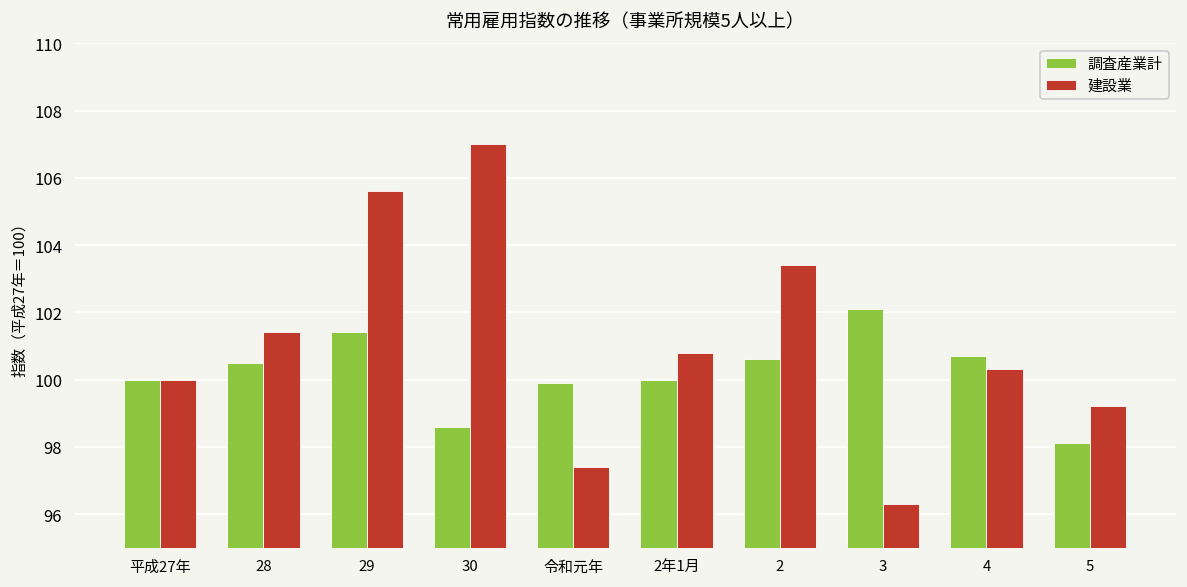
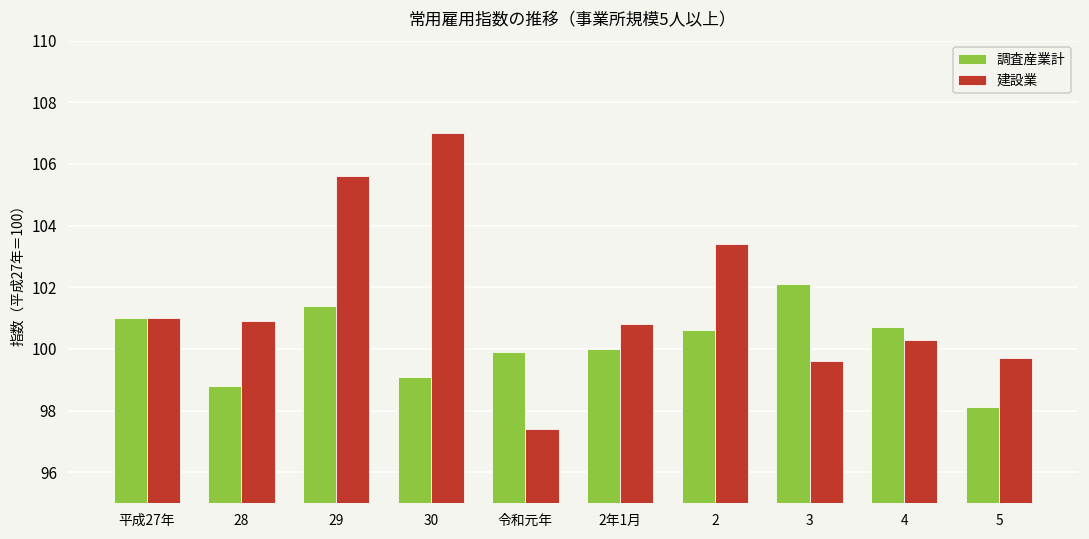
  {
    "調査産業計": {
-     "平成27年": 100,
-     "28": 100.5,
+     "平成27年": 101,
+     "28": 98.8,
      "29": 101.4,
-     "30": 98.6,
+     "30": 99.1,
      "令和元年": 99.9,
      "2年1月": 100.0,
      "2": 100.6,
      "3": 102.1,
      "4": 100.7,
      "5": 98.1
    },
    "建設業": {
-     "平成27年": 100,
-     "28": 101.4,
+     "平成27年": 101,
+     "28": 100.9,
      "29": 105.6,
      "30": 107.0,
      "令和元年": 97.4,
      "2年1月": 100.8,
      "2": 103.4,
-     "3": 96.3,
+     "3": 99.6,
      "4": 100.3,
-     "5": 99.2
+     "5": 99.7
    }
  }
